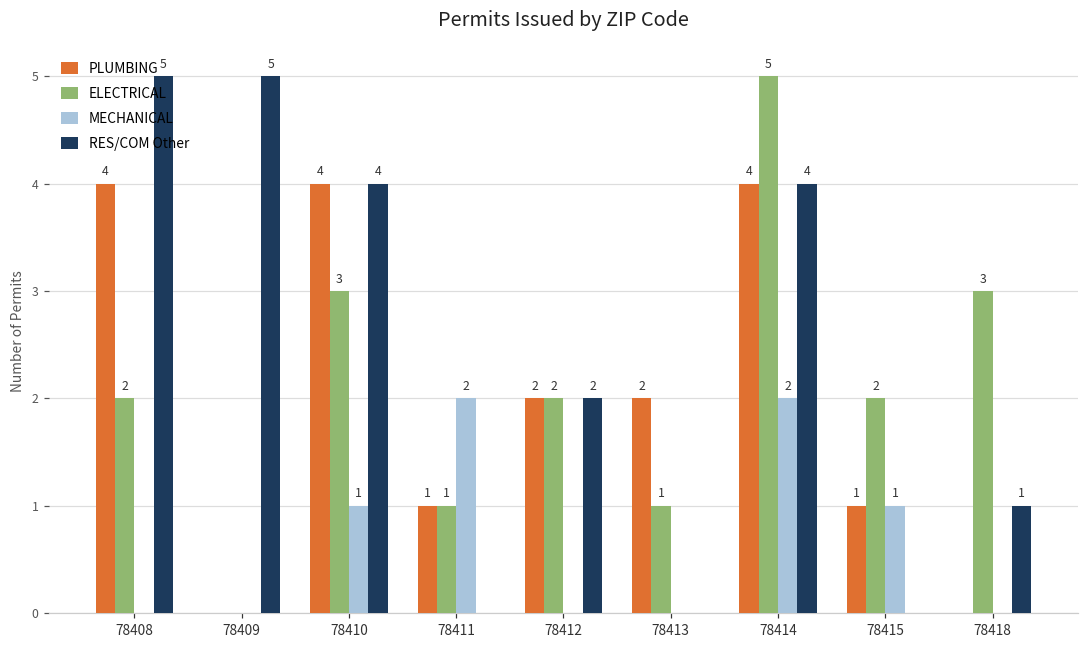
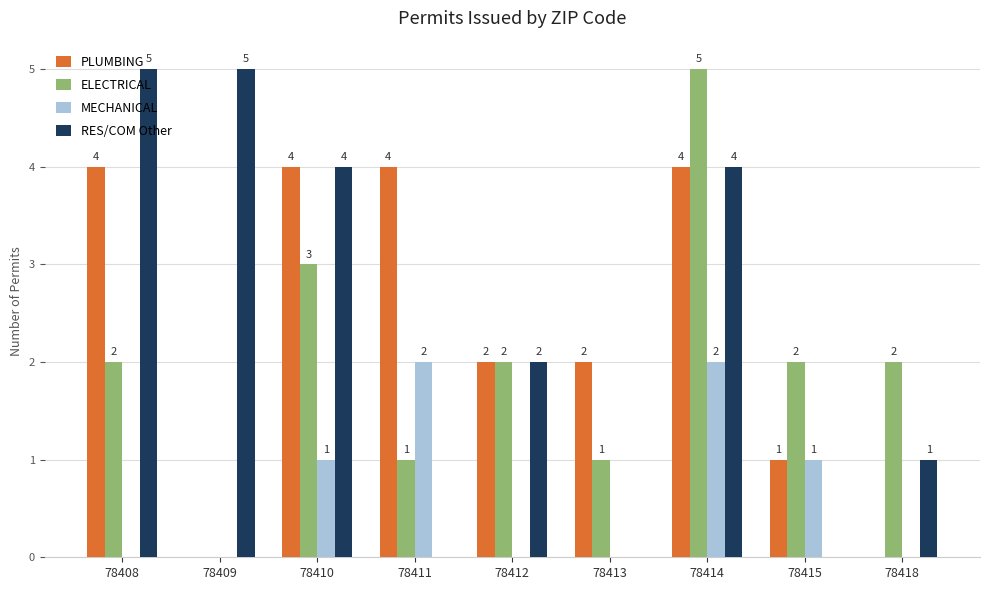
  {
    "PLUMBING": {
      "78408": 4,
      "78410": 4,
-     "78411": 1,
+     "78411": 4,
      "78412": 2,
      "78413": 2,
      "78414": 4,
      "78415": 1
    },
    "ELECTRICAL": {
      "78408": 2,
      "78410": 3,
      "78411": 1,
      "78412": 2,
      "78413": 1,
      "78414": 5,
      "78415": 2,
-     "78418": 3
+     "78418": 2
    },
    "MECHANICAL": {
      "78410": 1,
      "78411": 2,
      "78414": 2,
      "78415": 1
    },
    "RES/COM Other": {
      "78408": 5,
      "78409": 5,
      "78410": 4,
      "78412": 2,
      "78414": 4,
      "78418": 1
    }
  }
